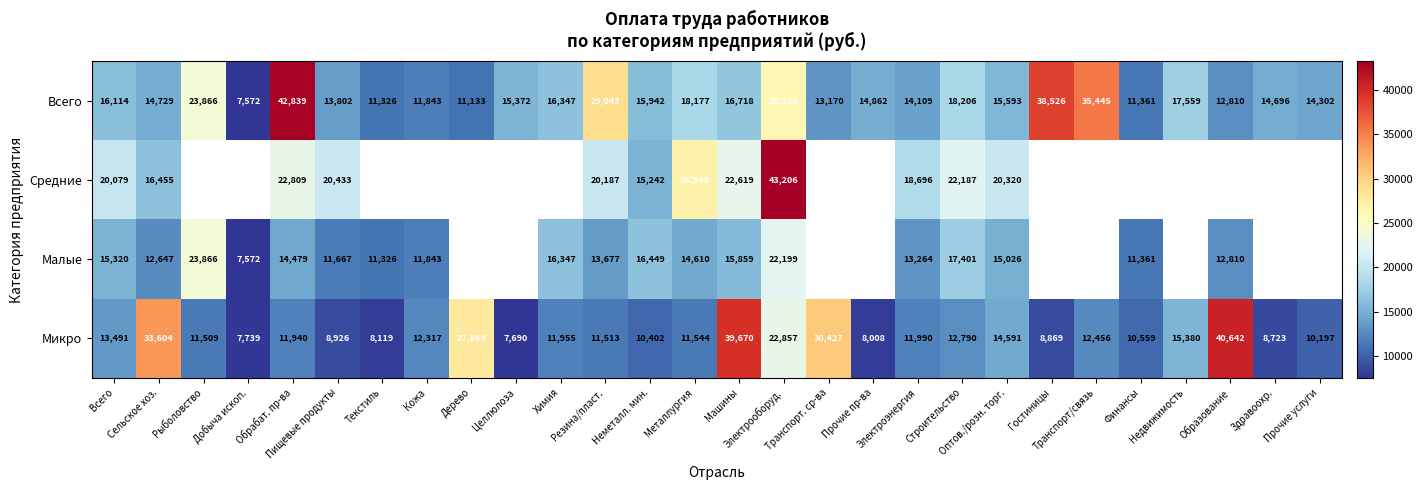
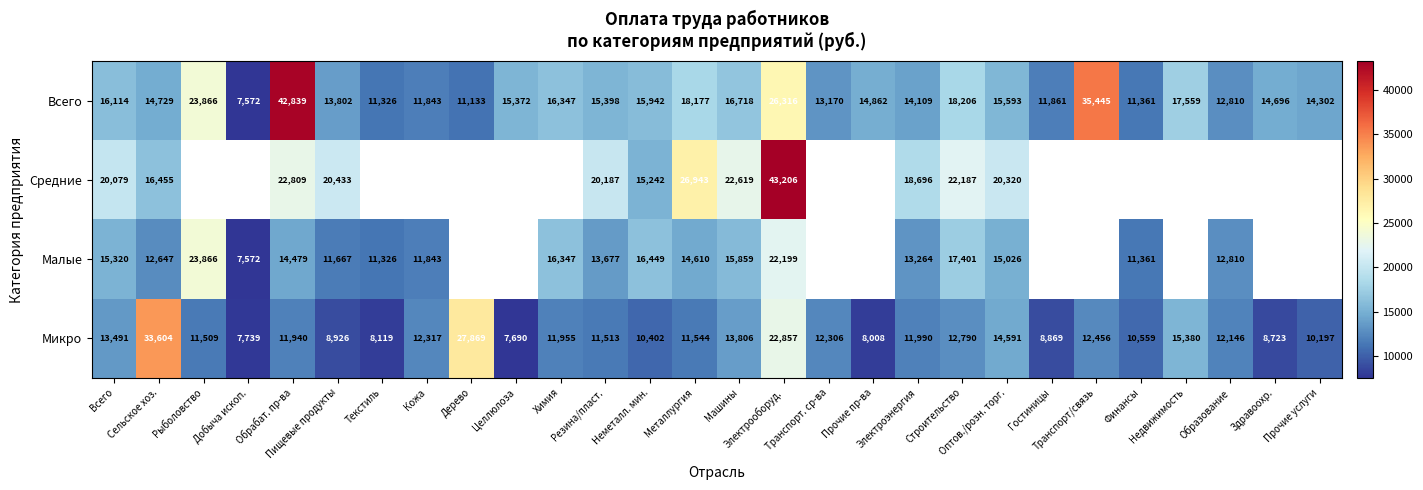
  {
    "Всего": {
      "Всего": "16,114",
      "Сельское хоз.": "14,729",
      "Рыболовство": "23,866",
      "Добыча ископ.": "7,572",
      "Обрабат. пр-ва": "42,839",
      "Пищевые продукты": "13,802",
      "Текстиль": "11,326",
      "Кожа": "11,843",
      "Дерево": "11,133",
      "Целлюлоза": "15,372",
      "Химия": "16,347",
-     "Резина/пласт.": "29,043",
+     "Резина/пласт.": "15,398",
      "Неметалл. мин.": "15,942",
      "Металлургия": "18,177",
      "Машины": "16,718",
      "Электрооборуд.": "26,316",
      "Транспорт. ср-ва": "13,170",
      "Прочие пр-ва": "14,862",
      "Электроэнергия": "14,109",
      "Строительство": "18,206",
      "Оптов./розн. торг.": "15,593",
-     "Гостиницы": "38,526",
+     "Гостиницы": "11,861",
      "Транспорт/связь": "35,445",
      "Финансы": "11,361",
      "Недвижимость": "17,559",
      "Образование": "12,810",
      "Здравоохр.": "14,696",
      "Прочие услуги": "14,302"
    },
    "Средние": {
      "Всего": "20,079",
      "Сельское хоз.": "16,455",
      "Обрабат. пр-ва": "22,809",
      "Пищевые продукты": "20,433",
      "Резина/пласт.": "20,187",
      "Неметалл. мин.": "15,242",
      "Металлургия": "26,943",
      "Машины": "22,619",
      "Электрооборуд.": "43,206",
      "Электроэнергия": "18,696",
      "Строительство": "22,187",
      "Оптов./розн. торг.": "20,320"
    },
    "Малые": {
      "Всего": "15,320",
      "Сельское хоз.": "12,647",
      "Рыболовство": "23,866",
      "Добыча ископ.": "7,572",
      "Обрабат. пр-ва": "14,479",
      "Пищевые продукты": "11,667",
      "Текстиль": "11,326",
      "Кожа": "11,843",
      "Химия": "16,347",
      "Резина/пласт.": "13,677",
      "Неметалл. мин.": "16,449",
      "Металлургия": "14,610",
      "Машины": "15,859",
      "Электрооборуд.": "22,199",
      "Электроэнергия": "13,264",
      "Строительство": "17,401",
      "Оптов./розн. торг.": "15,026",
      "Финансы": "11,361",
      "Образование": "12,810"
    },
    "Микро": {
      "Всего": "13,491",
      "Сельское хоз.": "33,604",
      "Рыболовство": "11,509",
      "Добыча ископ.": "7,739",
      "Обрабат. пр-ва": "11,940",
      "Пищевые продукты": "8,926",
      "Текстиль": "8,119",
      "Кожа": "12,317",
      "Дерево": "27,869",
      "Целлюлоза": "7,690",
      "Химия": "11,955",
      "Резина/пласт.": "11,513",
      "Неметалл. мин.": "10,402",
      "Металлургия": "11,544",
-     "Машины": "39,670",
+     "Машины": "13,806",
      "Электрооборуд.": "22,857",
-     "Транспорт. ср-ва": "30,427",
+     "Транспорт. ср-ва": "12,306",
      "Прочие пр-ва": "8,008",
      "Электроэнергия": "11,990",
      "Строительство": "12,790",
      "Оптов./розн. торг.": "14,591",
      "Гостиницы": "8,869",
      "Транспорт/связь": "12,456",
      "Финансы": "10,559",
      "Недвижимость": "15,380",
-     "Образование": "40,642",
+     "Образование": "12,146",
      "Здравоохр.": "8,723",
      "Прочие услуги": "10,197"
    }
  }
